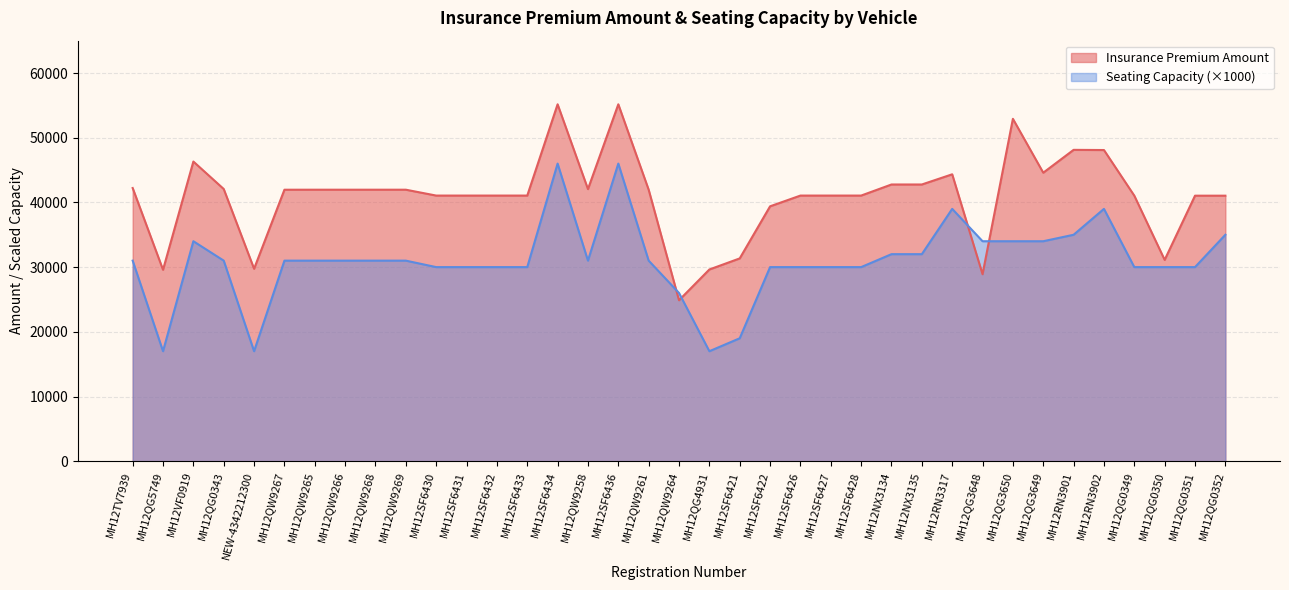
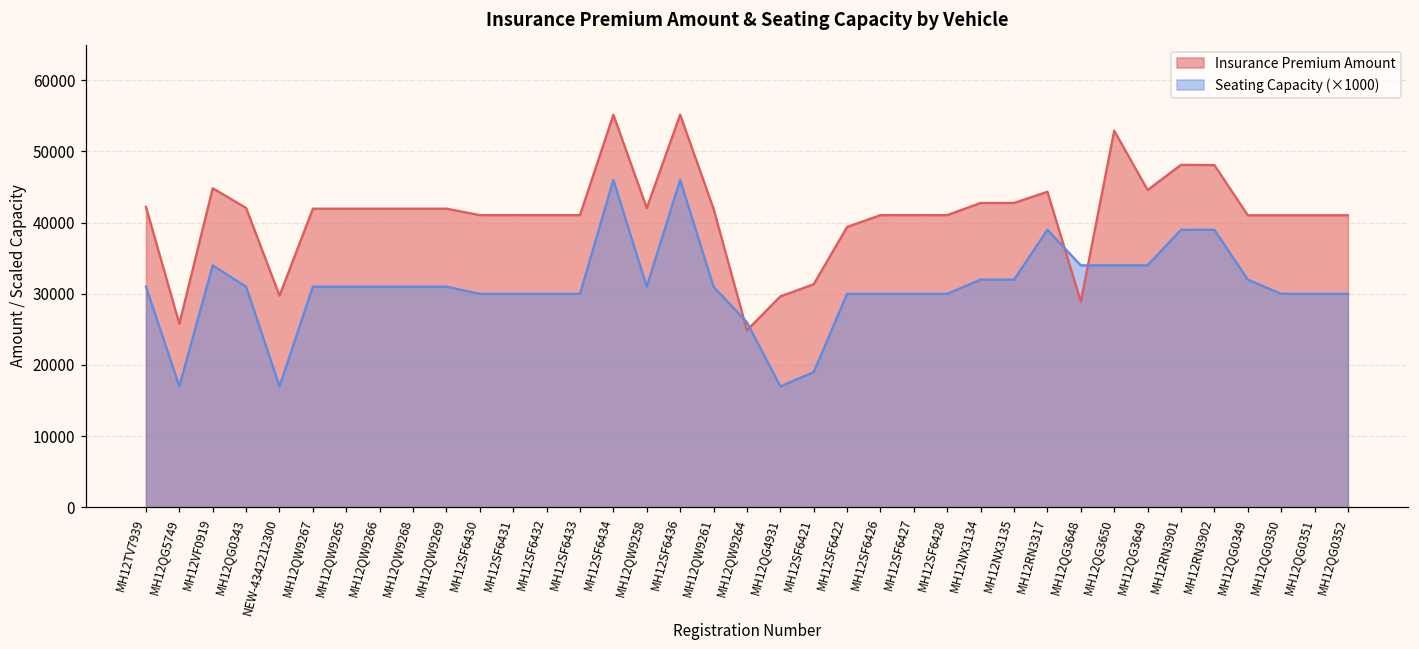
  {
    "Insurance Premium Amount": {
      "MH12TV7939": 42000,
-     "MH12QG5749": 30000,
-     "MH12VF0919": 46000,
+     "MH12QG5749": 26000,
+     "MH12VF0919": 45000,
      "MH12QG0343": 42000,
      "NEW-4342212300": 30000,
      "MH12QW9267": 42000,
      "MH12QW9265": 42000,
      "MH12QW9266": 42000,
      "MH12QW9268": 42000,
      "MH12QW9269": 42000,
      "MH12SF6430": 41000,
      "MH12SF6431": 41000,
      "MH12SF6432": 41000,
      "MH12SF6433": 41000,
      "MH12SF6434": 55000,
      "MH12QW9258": 42000,
      "MH12SF6436": 55000,
      "MH12QW9261": 42000,
      "MH12QW9264": 25000,
      "MH12QG4931": 30000,
      "MH12SF6421": 31000,
      "MH12SF6422": 39000,
      "MH12SF6426": 41000,
      "MH12SF6427": 41000,
      "MH12SF6428": 41000,
      "MH12NX3134": 43000,
      "MH12NX3135": 43000,
      "MH12RN3317": 44000,
      "MH12QG3648": 29000,
      "MH12QG3650": 53000,
      "MH12QG3649": 45000,
      "MH12RN3901": 48000,
      "MH12RN3902": 48000,
      "MH12QG0349": 41000,
-     "MH12QG0350": 31000,
+     "MH12QG0350": 41000,
      "MH12QG0351": 41000,
      "MH12QG0352": 41000
    },
    "Seating Capacity (×1000)": {
      "MH12TV7939": 31000,
      "MH12QG5749": 17000,
      "MH12VF0919": 34000,
      "MH12QG0343": 31000,
      "NEW-4342212300": 17000,
      "MH12QW9267": 31000,
      "MH12QW9265": 31000,
      "MH12QW9266": 31000,
      "MH12QW9268": 31000,
      "MH12QW9269": 31000,
      "MH12SF6430": 30000,
      "MH12SF6431": 30000,
      "MH12SF6432": 30000,
      "MH12SF6433": 30000,
      "MH12SF6434": 46000,
      "MH12QW9258": 31000,
      "MH12SF6436": 46000,
      "MH12QW9261": 31000,
      "MH12QW9264": 26000,
      "MH12QG4931": 17000,
      "MH12SF6421": 19000,
      "MH12SF6422": 30000,
      "MH12SF6426": 30000,
      "MH12SF6427": 30000,
      "MH12SF6428": 30000,
      "MH12NX3134": 32000,
      "MH12NX3135": 32000,
      "MH12RN3317": 39000,
      "MH12QG3648": 34000,
      "MH12QG3650": 34000,
      "MH12QG3649": 34000,
-     "MH12RN3901": 35000,
+     "MH12RN3901": 39000,
      "MH12RN3902": 39000,
-     "MH12QG0349": 30000,
+     "MH12QG0349": 32000,
      "MH12QG0350": 30000,
      "MH12QG0351": 30000,
-     "MH12QG0352": 35000
+     "MH12QG0352": 30000
    }
  }
